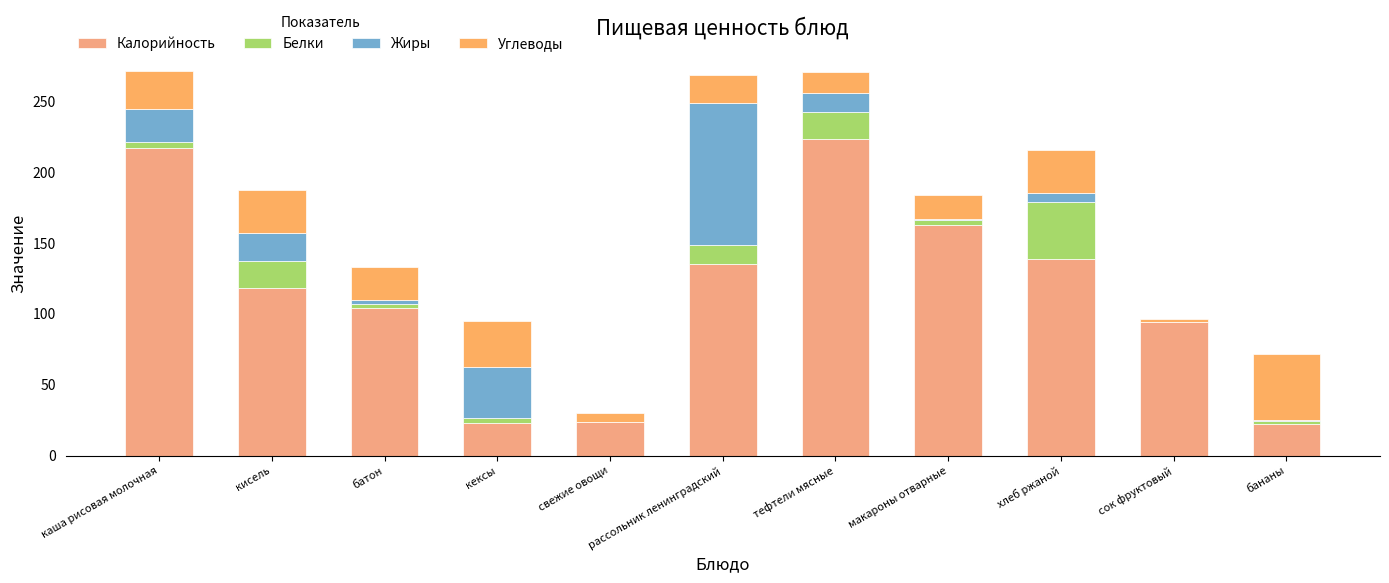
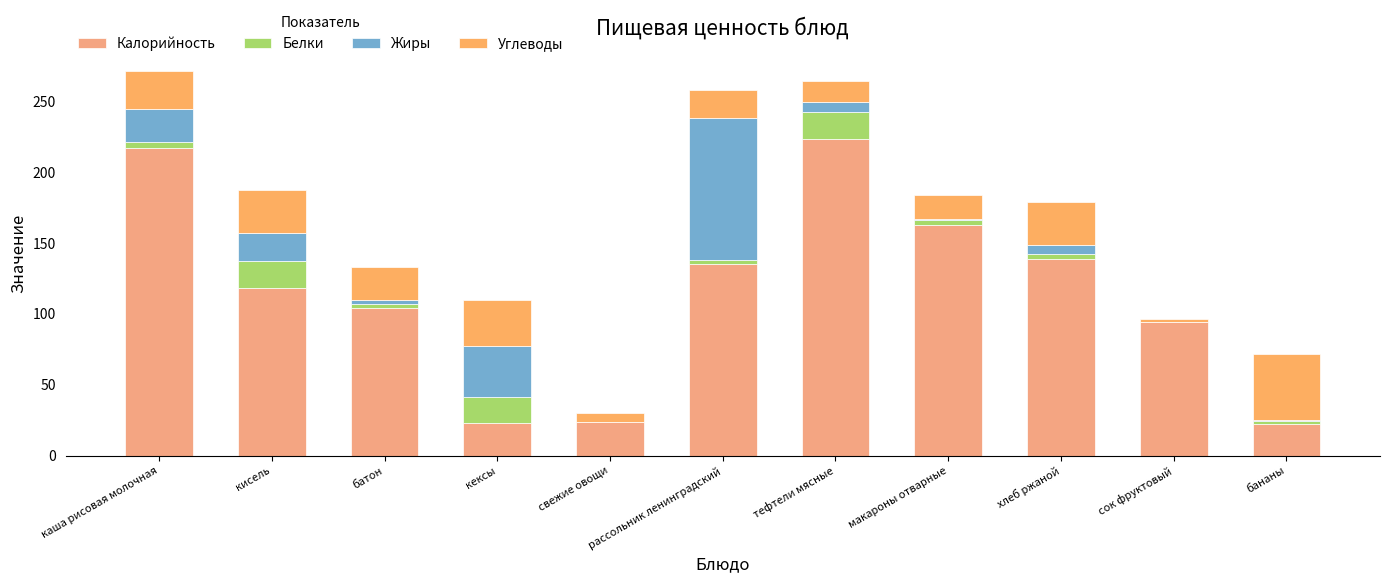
  {
    "Белки": {
      "каша рисовая молочная": 4,
      "кисель": 19,
      "батон": 3,
-     "кексы": 4,
+     "кексы": 18,
      "свежие овощи": 0,
-     "рассольник ленинградский": 14,
+     "рассольник ленинградский": 3,
      "тефтели мясные": 20,
      "макароны отварные": 3,
-     "хлеб ржаной": 40,
+     "хлеб ржаной": 3,
      "бананы": 3
    },
    "Жиры": {
      "каша рисовая молочная": 24,
      "кисель": 20,
      "батон": 3,
      "кексы": 36,
      "свежие овощи": 0,
      "рассольник ленинградский": 100,
-     "тефтели мясные": 13,
+     "тефтели мясные": 7,
      "хлеб ржаной": 7,
      "сок фруктовый": 0
    }
  }
